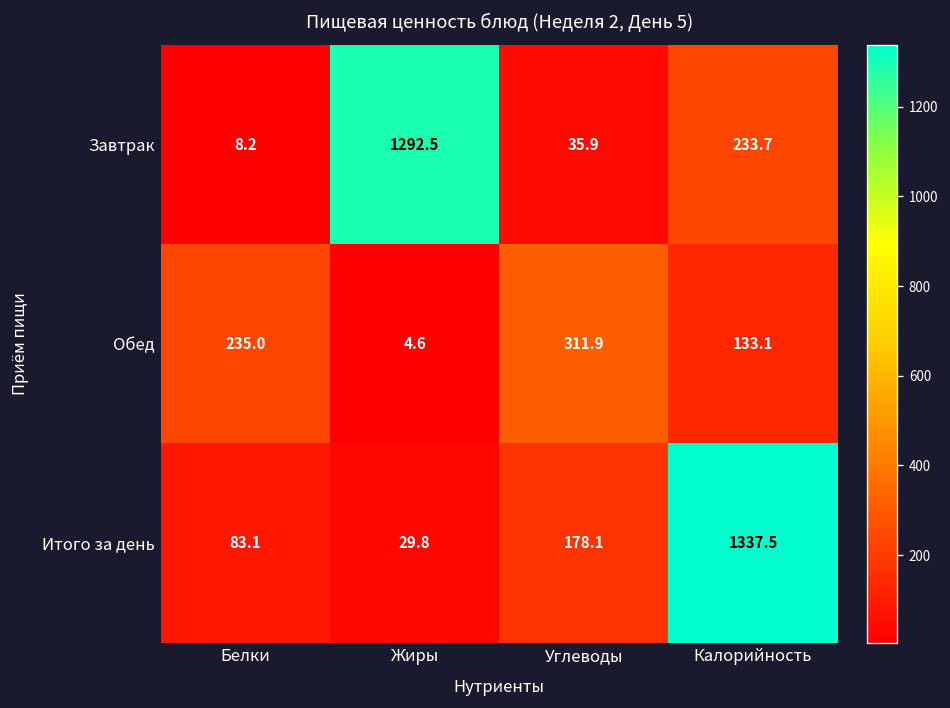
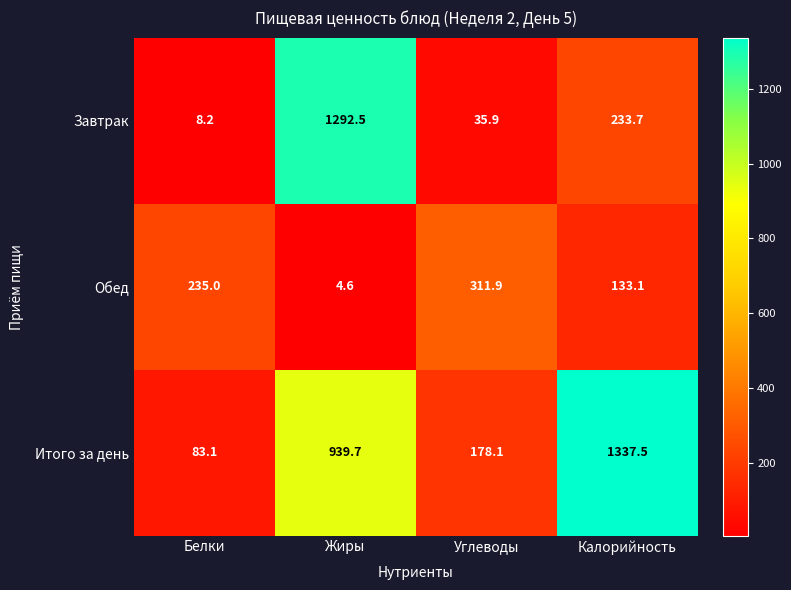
  {
    "Завтрак": {
      "Белки": 8.2,
      "Жиры": 1292.5,
      "Углеводы": 35.9,
      "Калорийность": 233.7
    },
    "Обед": {
      "Белки": 235.0,
      "Жиры": 4.6,
      "Углеводы": 311.9,
      "Калорийность": 133.1
    },
    "Итого за день": {
      "Белки": 83.1,
-     "Жиры": 29.8,
+     "Жиры": 939.7,
      "Углеводы": 178.1,
      "Калорийность": 1337.5
    }
  }
